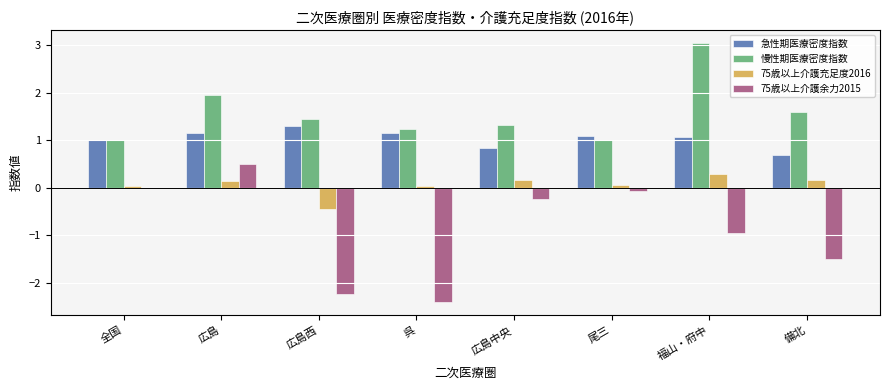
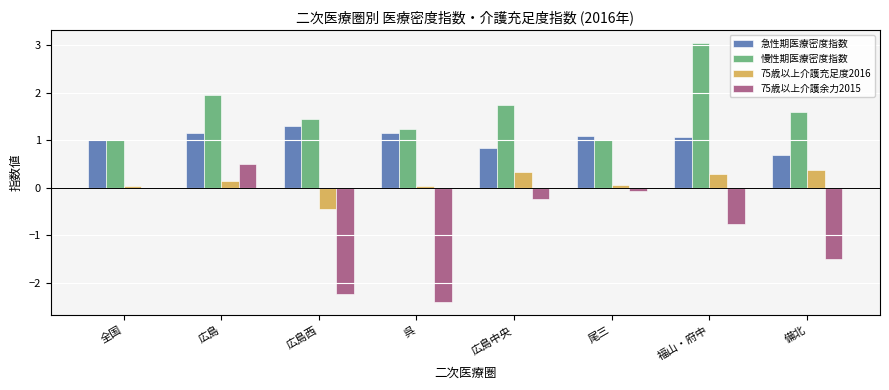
  {
    "急性期医療密度指数": {
      "全国": 1.0,
      "広島": 1.1,
      "広島西": 1.3,
      "呉": 1.1,
      "広島中央": 0.8,
      "尾三": 1.1,
      "福山・府中": 1.1,
      "備北": 0.7
    },
    "慢性期医療密度指数": {
      "全国": 1.0,
      "広島": 1.9,
      "広島西": 1.4,
      "呉": 1.2,
-     "広島中央": 1.3,
+     "広島中央": 1.7,
      "尾三": 1.0,
      "福山・府中": 3.0,
      "備北": 1.6
    },
    "75歳以上介護充足度2016": {
      "広島": 0.1,
      "広島西": -0.5,
-     "広島中央": 0.2,
+     "広島中央": 0.3,
      "尾三": 0.1,
      "福山・府中": 0.3,
-     "備北": 0.2
+     "備北": 0.4
    },
    "75歳以上介護余力2015": {
      "全国": 0.0,
      "広島": 0.5,
      "広島西": -2.2,
      "呉": -2.4,
      "広島中央": -0.2,
      "尾三": -0.1,
-     "福山・府中": -1.0,
+     "福山・府中": -0.8,
      "備北": -1.5
    }
  }
